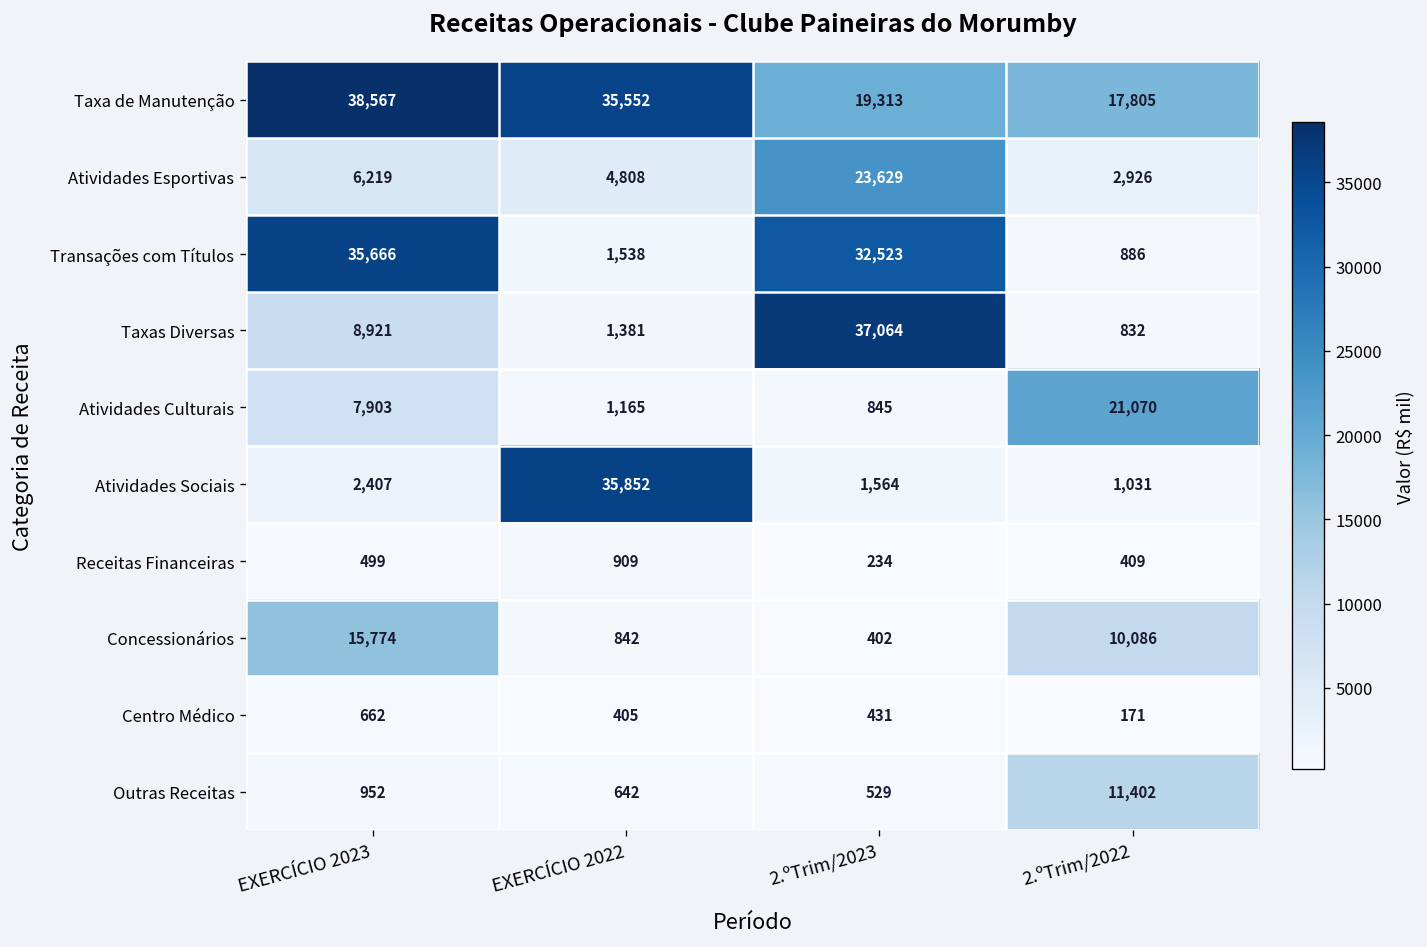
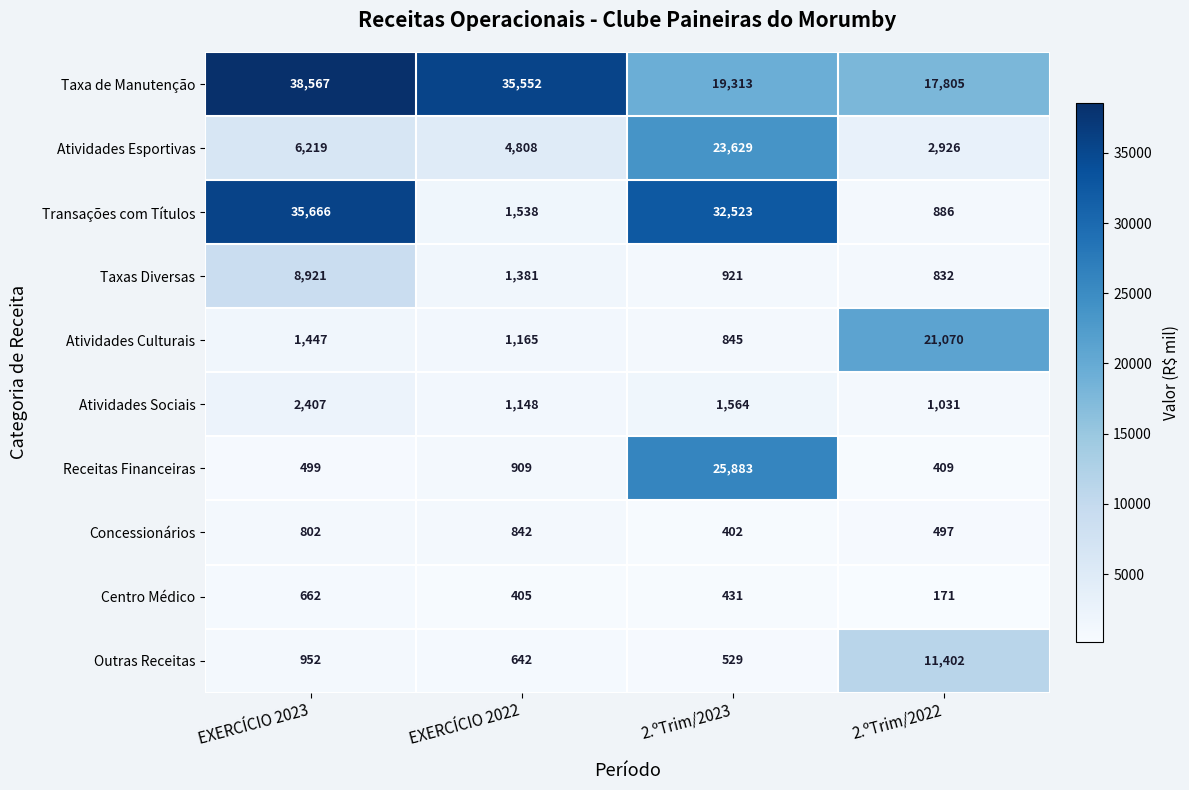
  {
    "Taxa de Manutenção": {
      "EXERCÍCIO 2023": "38,567",
      "EXERCÍCIO 2022": "35,552",
      "2.ºTrim/2023": "19,313",
      "2.ºTrim/2022": "17,805"
    },
    "Atividades Esportivas": {
      "EXERCÍCIO 2023": "6,219",
      "EXERCÍCIO 2022": "4,808",
      "2.ºTrim/2023": "23,629",
      "2.ºTrim/2022": "2,926"
    },
    "Transações com Títulos": {
      "EXERCÍCIO 2023": "35,666",
      "EXERCÍCIO 2022": "1,538",
      "2.ºTrim/2023": "32,523",
      "2.ºTrim/2022": "886"
    },
    "Taxas Diversas": {
      "EXERCÍCIO 2023": "8,921",
      "EXERCÍCIO 2022": "1,381",
-     "2.ºTrim/2023": "37,064",
+     "2.ºTrim/2023": "921",
      "2.ºTrim/2022": "832"
    },
    "Atividades Culturais": {
-     "EXERCÍCIO 2023": "7,903",
+     "EXERCÍCIO 2023": "1,447",
      "EXERCÍCIO 2022": "1,165",
      "2.ºTrim/2023": "845",
      "2.ºTrim/2022": "21,070"
    },
    "Atividades Sociais": {
      "EXERCÍCIO 2023": "2,407",
-     "EXERCÍCIO 2022": "35,852",
+     "EXERCÍCIO 2022": "1,148",
      "2.ºTrim/2023": "1,564",
      "2.ºTrim/2022": "1,031"
    },
    "Receitas Financeiras": {
      "EXERCÍCIO 2023": "499",
      "EXERCÍCIO 2022": "909",
-     "2.ºTrim/2023": "234",
+     "2.ºTrim/2023": "25,883",
      "2.ºTrim/2022": "409"
    },
    "Concessionários": {
-     "EXERCÍCIO 2023": "15,774",
+     "EXERCÍCIO 2023": "802",
      "EXERCÍCIO 2022": "842",
      "2.ºTrim/2023": "402",
-     "2.ºTrim/2022": "10,086"
+     "2.ºTrim/2022": "497"
    },
    "Centro Médico": {
      "EXERCÍCIO 2023": "662",
      "EXERCÍCIO 2022": "405",
      "2.ºTrim/2023": "431",
      "2.ºTrim/2022": "171"
    },
    "Outras Receitas": {
      "EXERCÍCIO 2023": "952",
      "EXERCÍCIO 2022": "642",
      "2.ºTrim/2023": "529",
      "2.ºTrim/2022": "11,402"
    }
  }
